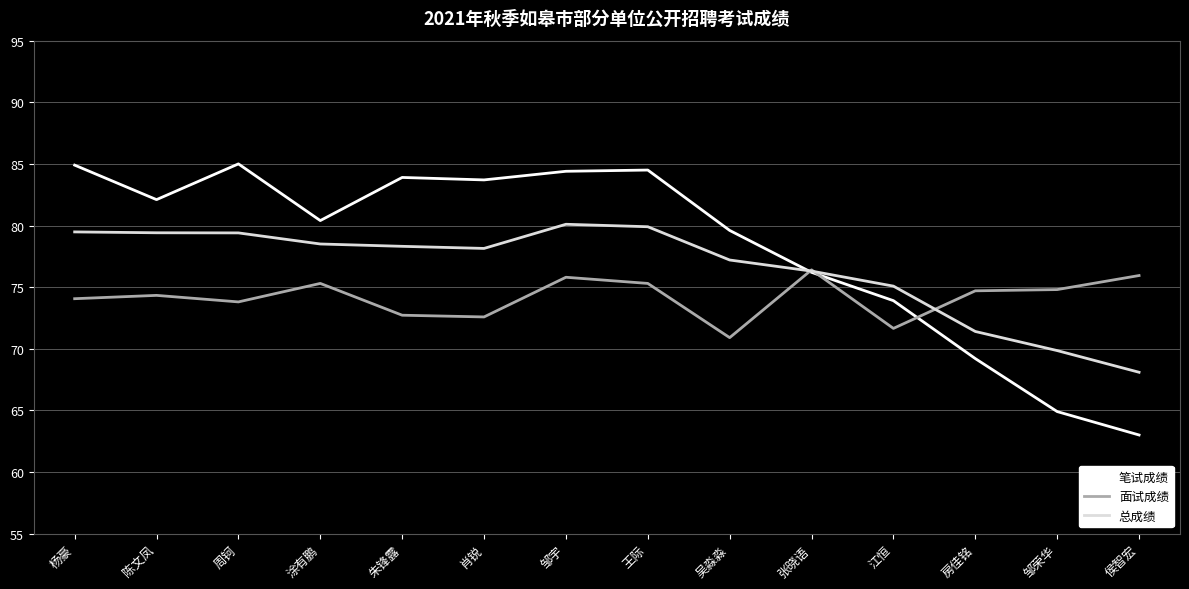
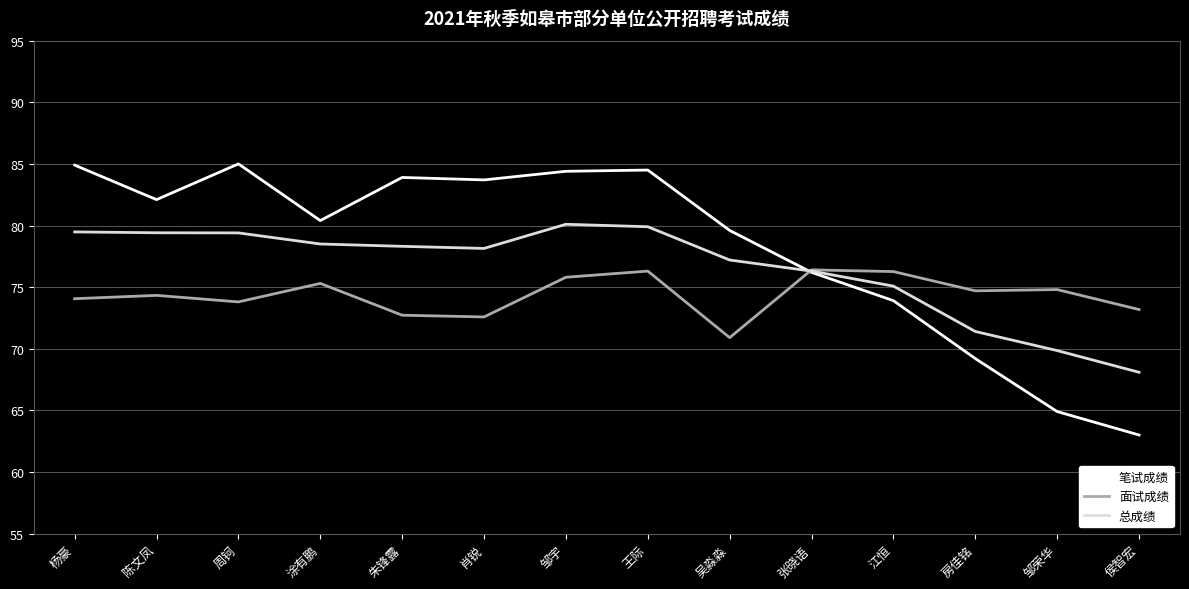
  {
    "面试成绩": {
      "杨豪": 74.1,
      "陈文凤": 74.3,
      "周钶": 73.8,
      "涂有鹏": 75.3,
      "朱锋露": 72.7,
      "肖锐": 72.6,
      "邹宇": 75.8,
-     "王际": 75.3,
+     "王际": 76.3,
      "吴淼淼": 70.9,
-     "江恒": 71.7,
+     "江恒": 76.3,
      "房佳铭": 74.7,
      "邹荣华": 74.8,
-     "侯智宏": 75.9
+     "侯智宏": 73.2
    }
  }
